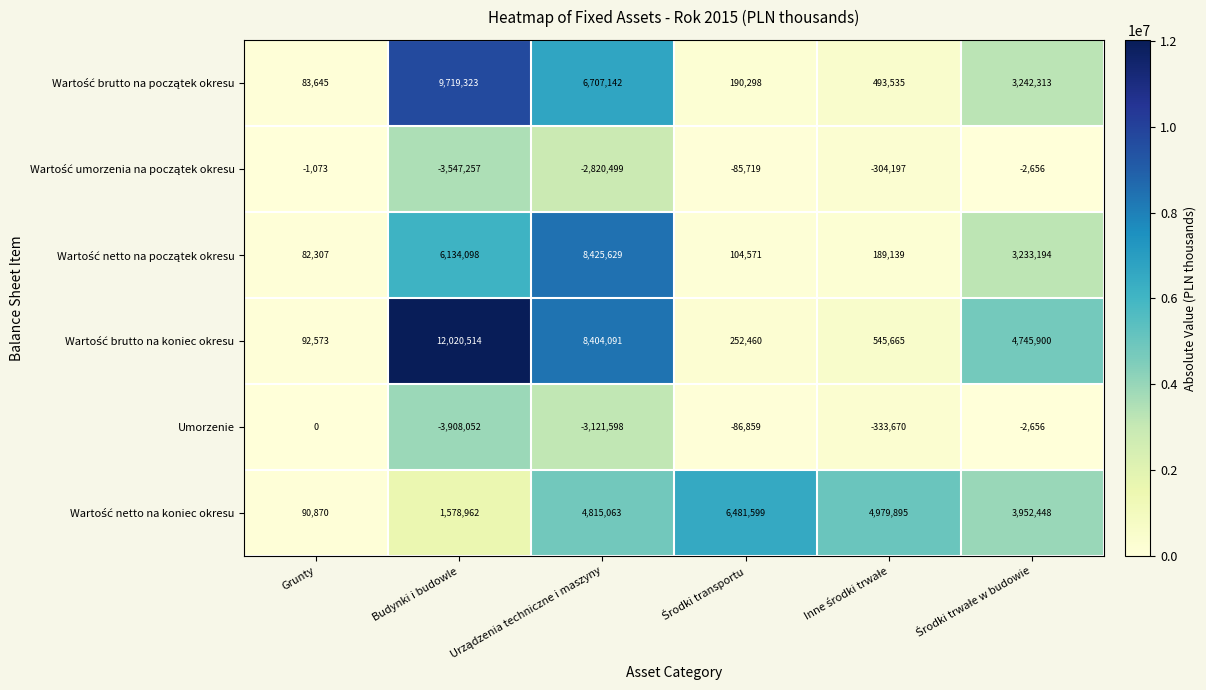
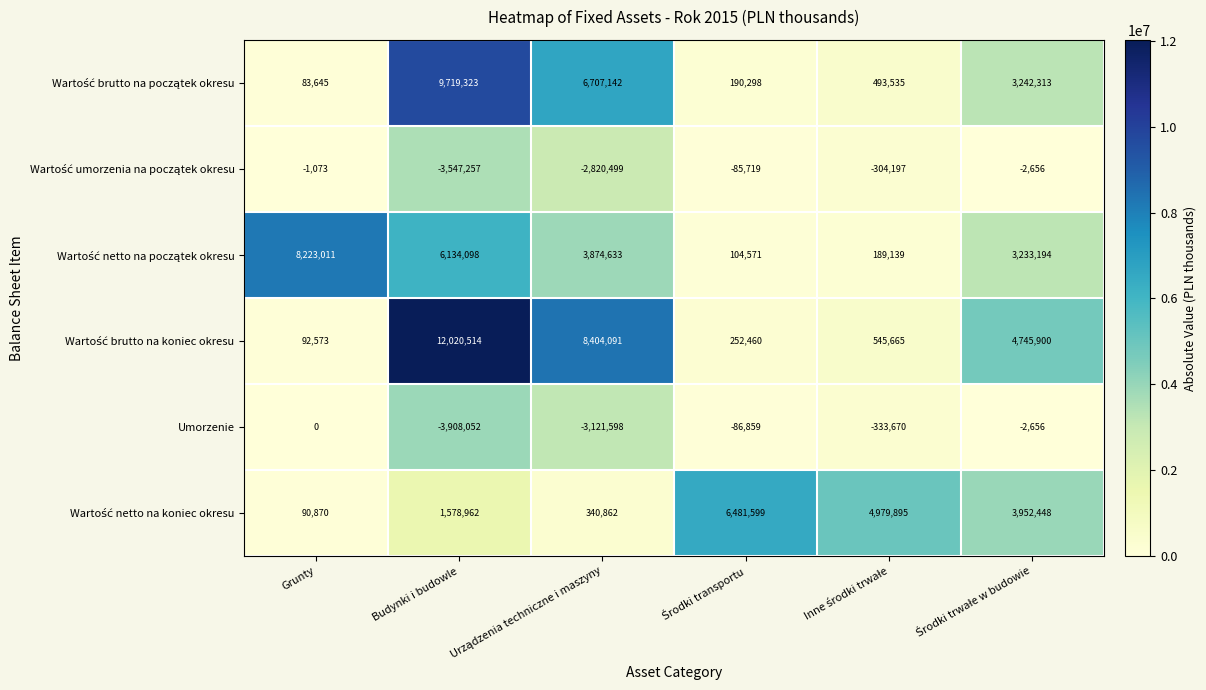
  {
    "Wartość brutto na początek okresu": {
      "Grunty": "83,645",
      "Budynki i budowle": "9,719,323",
      "Urządzenia techniczne i maszyny": "6,707,142",
      "Środki transportu": "190,298",
      "Inne środki trwałe": "493,535",
      "Środki trwałe w budowie": "3,242,313"
    },
    "Wartość umorzenia na początek okresu": {
      "Grunty": "-1,073",
      "Budynki i budowle": "-3,547,257",
      "Urządzenia techniczne i maszyny": "-2,820,499",
      "Środki transportu": "-85,719",
      "Inne środki trwałe": "-304,197",
      "Środki trwałe w budowie": "-2,656"
    },
    "Wartość netto na początek okresu": {
-     "Grunty": "82,307",
+     "Grunty": "8,223,011",
      "Budynki i budowle": "6,134,098",
-     "Urządzenia techniczne i maszyny": "8,425,629",
+     "Urządzenia techniczne i maszyny": "3,874,633",
      "Środki transportu": "104,571",
      "Inne środki trwałe": "189,139",
      "Środki trwałe w budowie": "3,233,194"
    },
    "Wartość brutto na koniec okresu": {
      "Grunty": "92,573",
      "Budynki i budowle": "12,020,514",
      "Urządzenia techniczne i maszyny": "8,404,091",
      "Środki transportu": "252,460",
      "Inne środki trwałe": "545,665",
      "Środki trwałe w budowie": "4,745,900"
    },
    "Umorzenie": {
      "Grunty": "0",
      "Budynki i budowle": "-3,908,052",
      "Urządzenia techniczne i maszyny": "-3,121,598",
      "Środki transportu": "-86,859",
      "Inne środki trwałe": "-333,670",
      "Środki trwałe w budowie": "-2,656"
    },
    "Wartość netto na koniec okresu": {
      "Grunty": "90,870",
      "Budynki i budowle": "1,578,962",
-     "Urządzenia techniczne i maszyny": "4,815,063",
+     "Urządzenia techniczne i maszyny": "340,862",
      "Środki transportu": "6,481,599",
      "Inne środki trwałe": "4,979,895",
      "Środki trwałe w budowie": "3,952,448"
    }
  }
